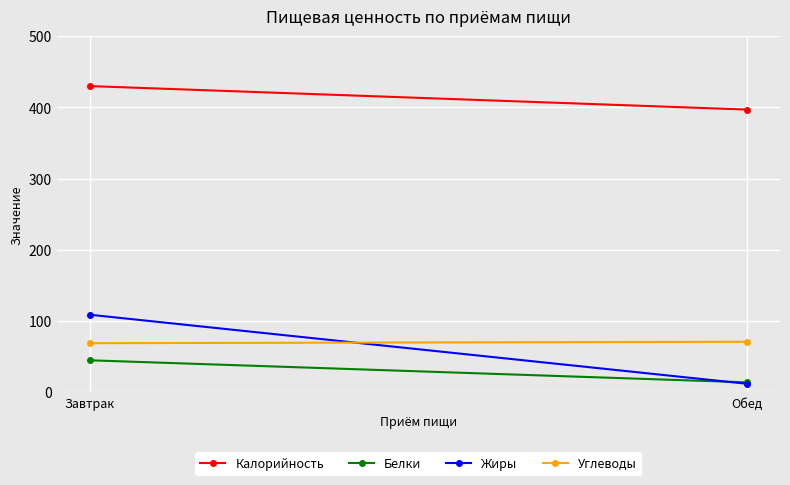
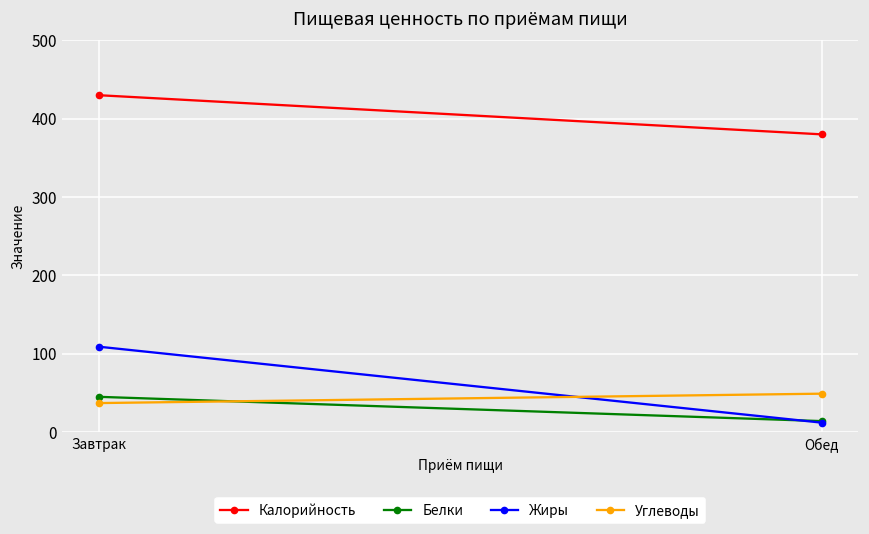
  {
    "Калорийность": {
      "Завтрак": 430,
-     "Обед": 400
+     "Обед": 380
    },
    "Белки": {
      "Завтрак": 50
    },
    "Жиры": {
      "Завтрак": 110
    },
    "Углеводы": {
-     "Завтрак": 70,
-     "Обед": 70
+     "Завтрак": 40,
+     "Обед": 50
    }
  }
